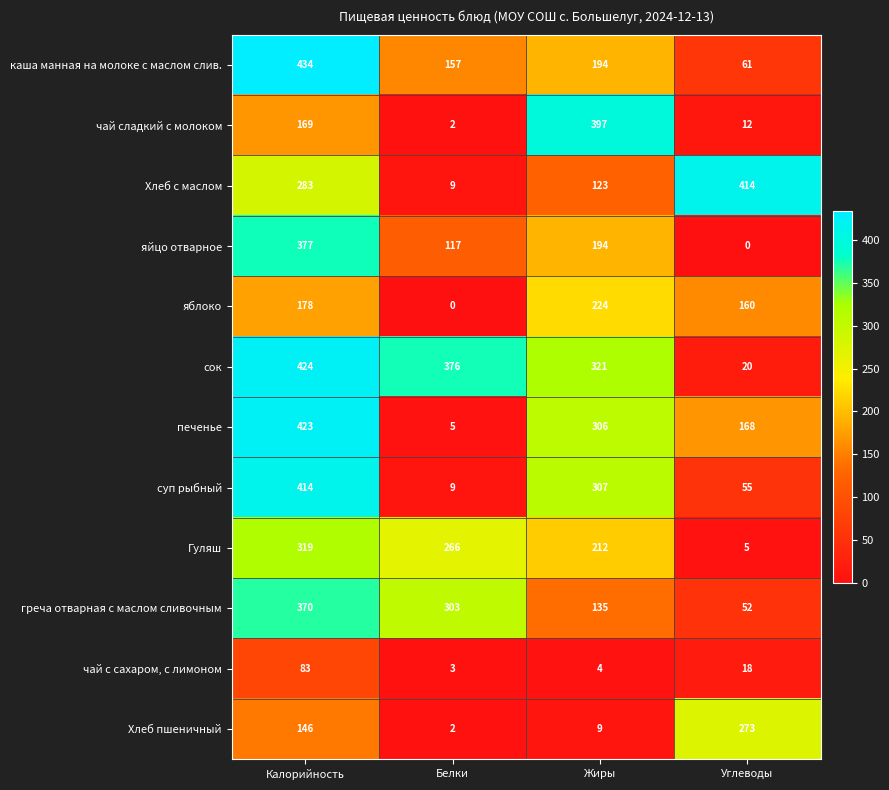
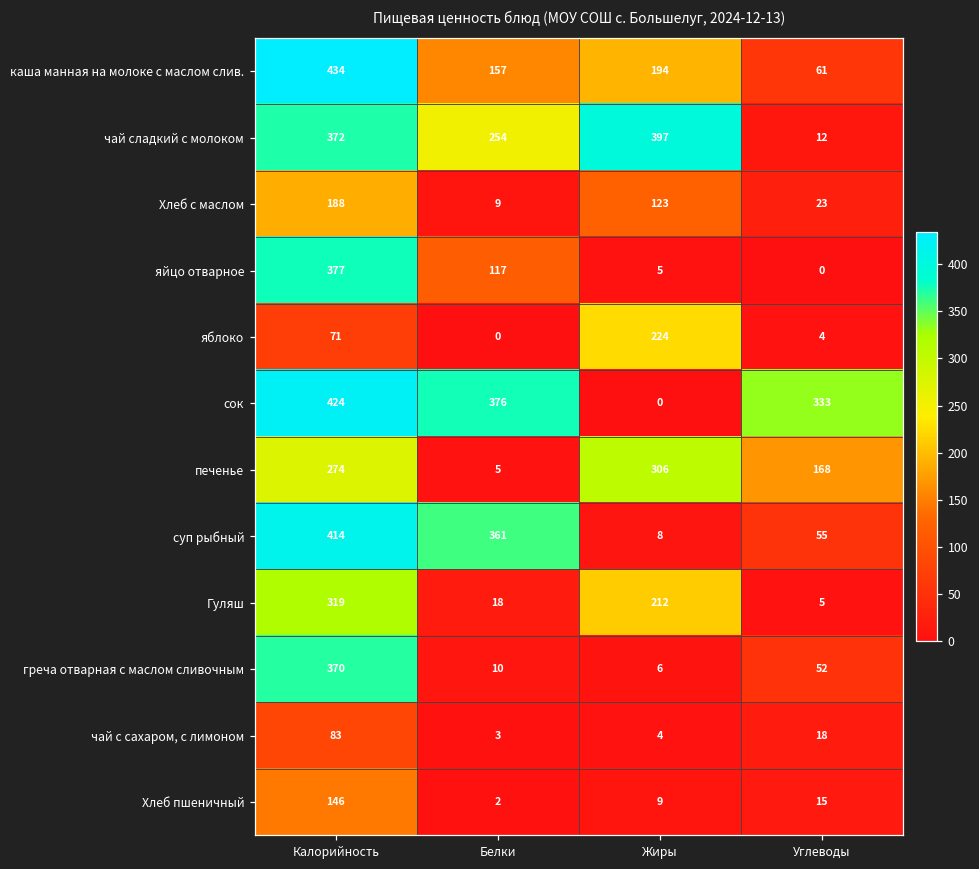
  {
    "каша манная на молоке с маслом слив.": {
      "Калорийность": 434,
      "Белки": 157,
      "Жиры": 194,
      "Углеводы": 61
    },
    "чай сладкий с молоком": {
-     "Калорийность": 169,
-     "Белки": 2,
+     "Калорийность": 372,
+     "Белки": 254,
      "Жиры": 397,
      "Углеводы": 12
    },
    "Хлеб с маслом": {
-     "Калорийность": 283,
+     "Калорийность": 188,
      "Белки": 9,
      "Жиры": 123,
-     "Углеводы": 414
+     "Углеводы": 23
    },
    "яйцо отварное": {
      "Калорийность": 377,
      "Белки": 117,
-     "Жиры": 194,
+     "Жиры": 5,
      "Углеводы": 0
    },
    "яблоко": {
-     "Калорийность": 178,
+     "Калорийность": 71,
      "Белки": 0,
      "Жиры": 224,
-     "Углеводы": 160
+     "Углеводы": 4
    },
    "сок": {
      "Калорийность": 424,
      "Белки": 376,
-     "Жиры": 321,
-     "Углеводы": 20
+     "Жиры": 0,
+     "Углеводы": 333
    },
    "печенье": {
-     "Калорийность": 423,
+     "Калорийность": 274,
      "Белки": 5,
      "Жиры": 306,
      "Углеводы": 168
    },
    "суп рыбный": {
      "Калорийность": 414,
-     "Белки": 9,
-     "Жиры": 307,
+     "Белки": 361,
+     "Жиры": 8,
      "Углеводы": 55
    },
    "Гуляш": {
      "Калорийность": 319,
-     "Белки": 266,
+     "Белки": 18,
      "Жиры": 212,
      "Углеводы": 5
    },
    "греча отварная с маслом сливочным": {
      "Калорийность": 370,
-     "Белки": 303,
-     "Жиры": 135,
+     "Белки": 10,
+     "Жиры": 6,
      "Углеводы": 52
    },
    "чай с сахаром, с лимоном": {
      "Калорийность": 83,
      "Белки": 3,
      "Жиры": 4,
      "Углеводы": 18
    },
    "Хлеб пшеничный": {
      "Калорийность": 146,
      "Белки": 2,
      "Жиры": 9,
-     "Углеводы": 273
+     "Углеводы": 15
    }
  }
